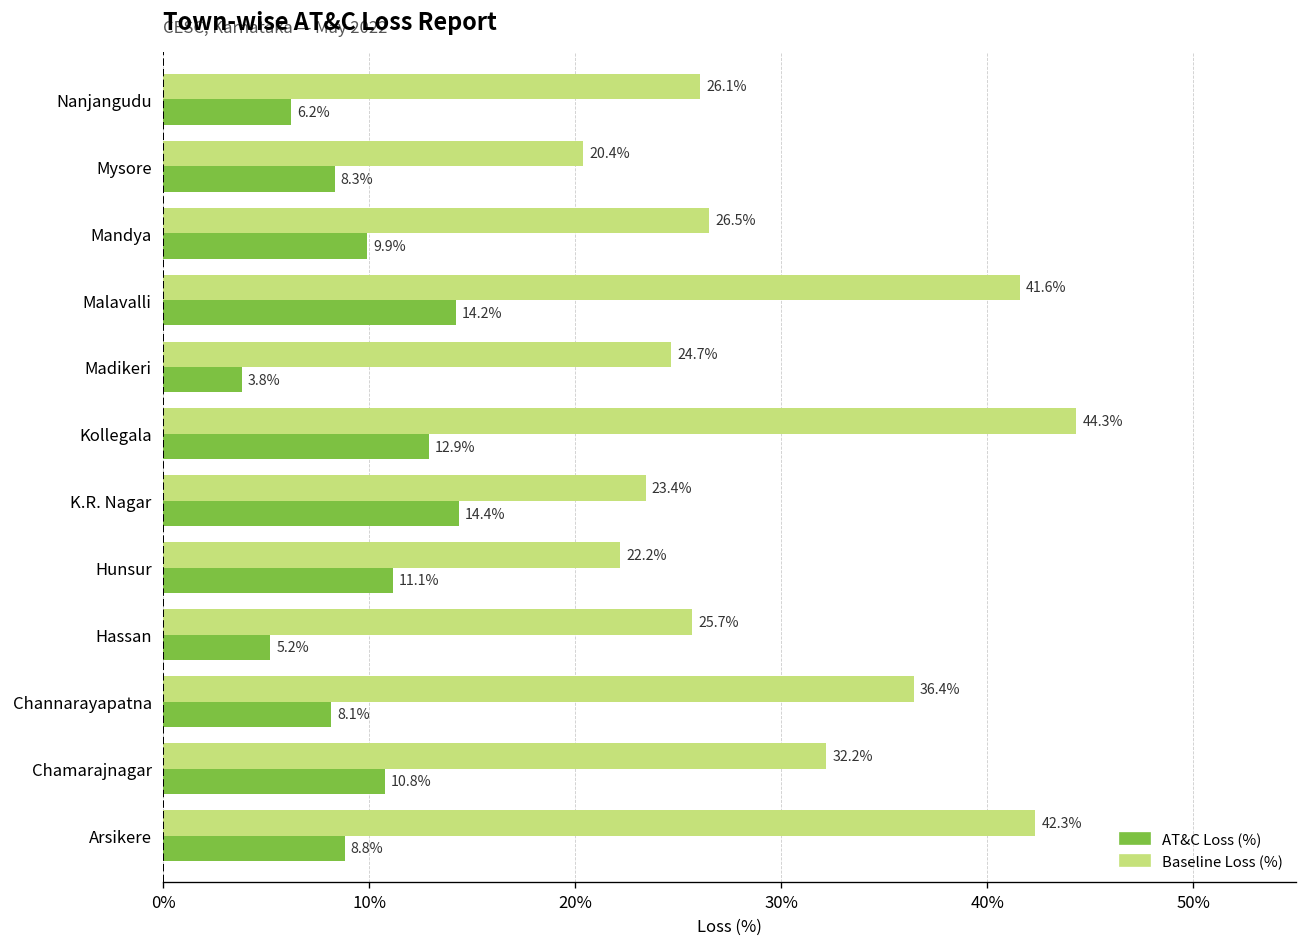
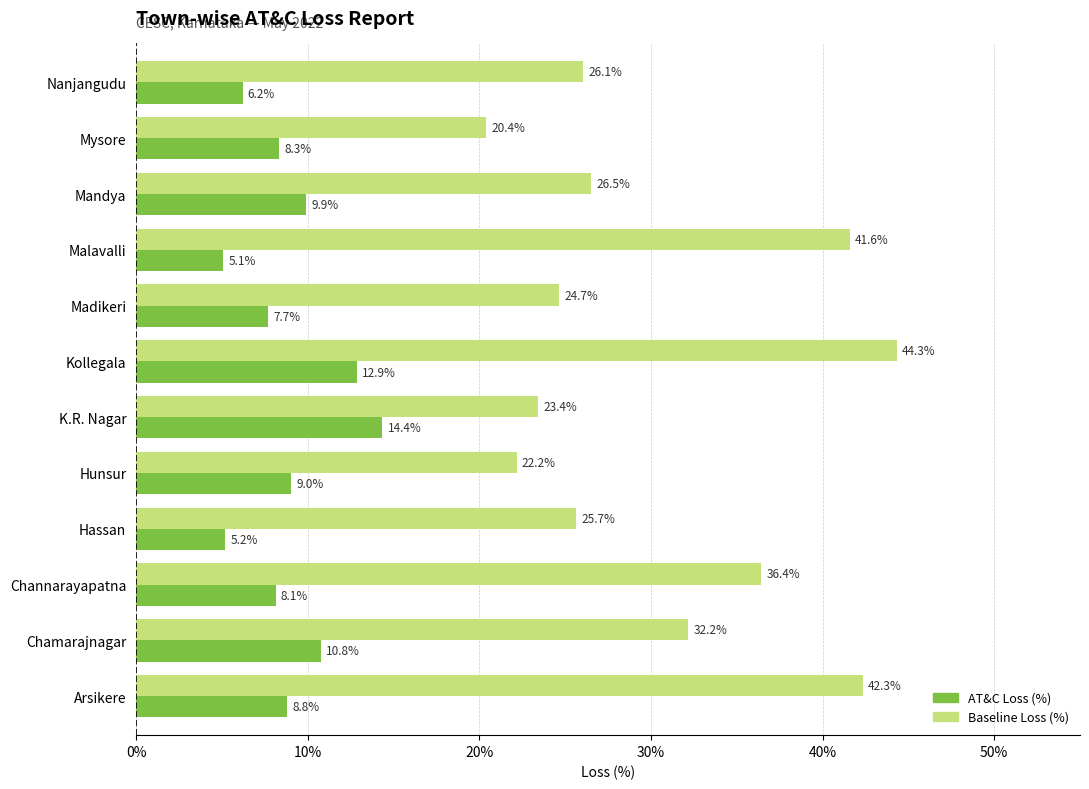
  {
    "Baseline Loss (%)": {
      "Nanjangudu": "26.1%",
      "Mysore": "20.4%",
      "Mandya": "26.5%",
      "Malavalli": "41.6%",
      "Madikeri": "24.7%",
      "Kollegala": "44.3%",
      "K.R. Nagar": "23.4%",
      "Hunsur": "22.2%",
      "Hassan": "25.7%",
      "Channarayapatna": "36.4%",
      "Chamarajnagar": "32.2%",
      "Arsikere": "42.3%"
    },
    "AT&C Loss (%)": {
      "Nanjangudu": "6.2%",
      "Mysore": "8.3%",
      "Mandya": "9.9%",
-     "Malavalli": "14.2%",
-     "Madikeri": "3.8%",
+     "Malavalli": "5.1%",
+     "Madikeri": "7.7%",
      "Kollegala": "12.9%",
      "K.R. Nagar": "14.4%",
-     "Hunsur": "11.1%",
+     "Hunsur": "9.0%",
      "Hassan": "5.2%",
      "Channarayapatna": "8.1%",
      "Chamarajnagar": "10.8%",
      "Arsikere": "8.8%"
    }
  }
